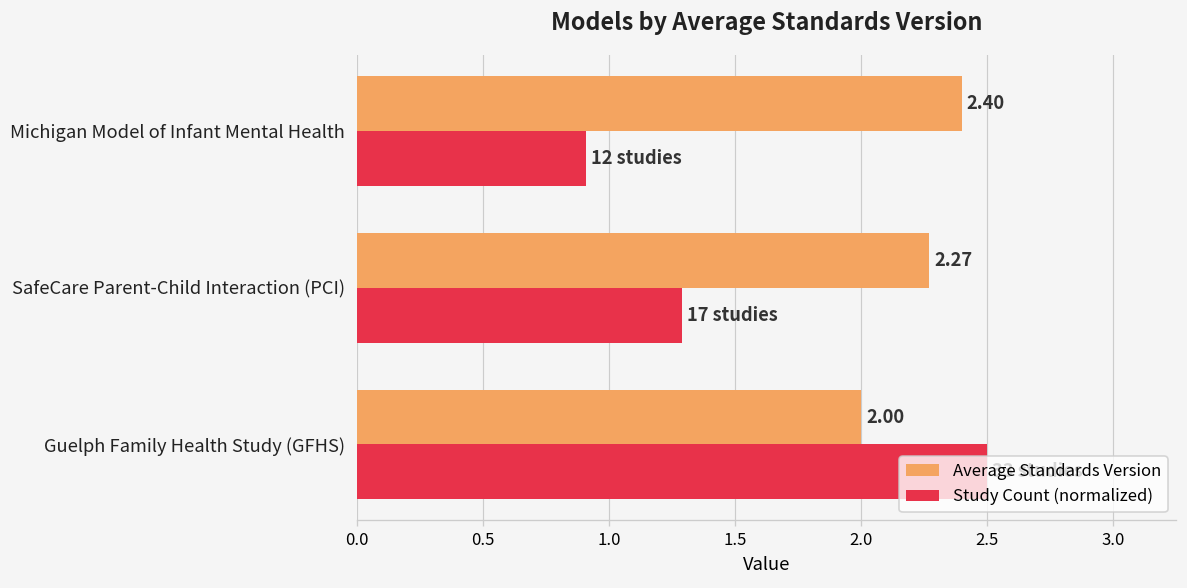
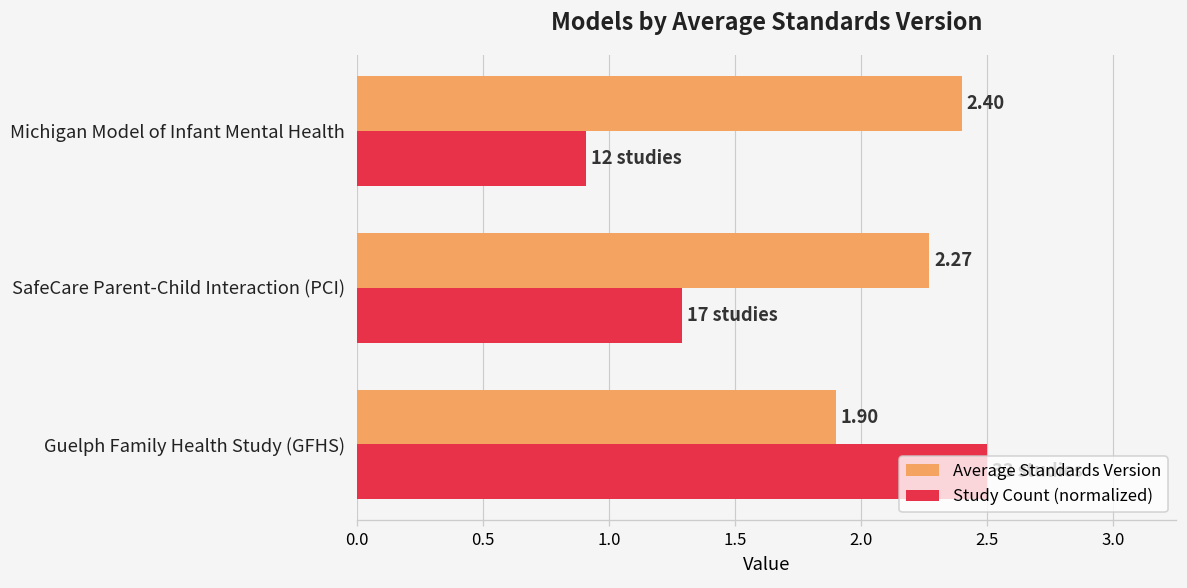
  {
    "Average Standards Version": {
      "Michigan Model of Infant Mental Health": 2.40,
      "SafeCare Parent-Child Interaction (PCI)": 2.27,
-     "Guelph Family Health Study (GFHS)": 2.00
+     "Guelph Family Health Study (GFHS)": 1.90
    }
  }
